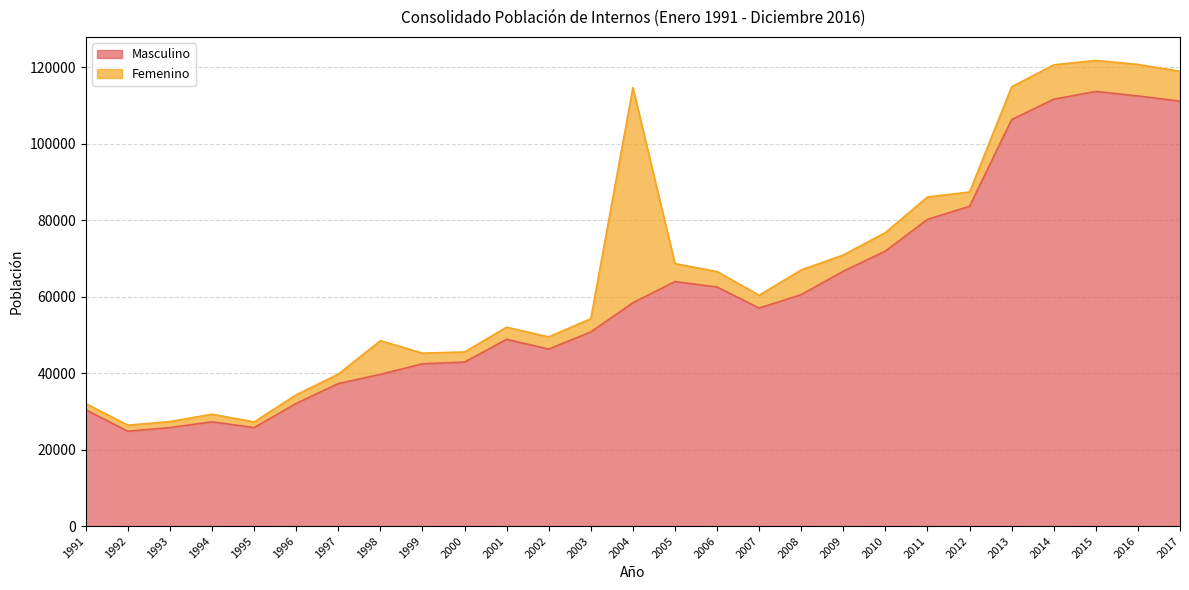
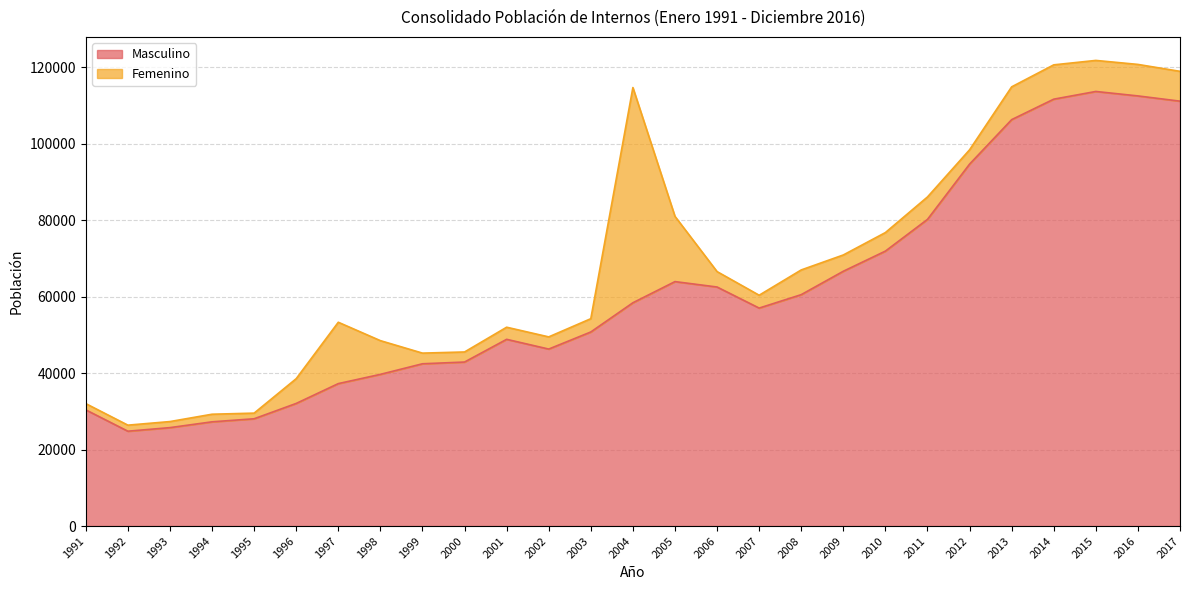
  {
    "Masculino": {
      "1991": 30000,
      "1992": 25000,
      "1993": 26000,
      "1994": 27000,
-     "1995": 26000,
+     "1995": 28000,
      "1996": 32000,
      "1997": 37000,
      "1998": 40000,
      "1999": 42000,
      "2000": 43000,
      "2001": 49000,
      "2002": 46000,
      "2003": 51000,
      "2004": 58000,
      "2005": 64000,
      "2006": 63000,
      "2007": 57000,
      "2008": 61000,
      "2009": 67000,
      "2010": 72000,
      "2011": 80000,
-     "2012": 84000,
+     "2012": 95000,
      "2013": 106000,
      "2014": 112000,
      "2015": 114000,
      "2016": 112000,
      "2017": 111000
    },
    "Femenino": {
      "1991": 2000,
      "1992": 2000,
      "1993": 2000,
      "1994": 2000,
      "1995": 1000,
-     "1996": 2000,
-     "1997": 2000,
+     "1996": 6000,
+     "1997": 16000,
      "1998": 9000,
      "1999": 3000,
      "2000": 3000,
      "2001": 3000,
      "2002": 3000,
      "2003": 3000,
      "2004": 56000,
-     "2005": 5000,
+     "2005": 17000,
      "2006": 4000,
      "2007": 3000,
      "2008": 6000,
      "2009": 4000,
      "2010": 5000,
      "2011": 6000,
      "2012": 4000,
      "2013": 9000,
      "2014": 9000,
      "2015": 8000,
      "2016": 8000,
      "2017": 8000
    }
  }
